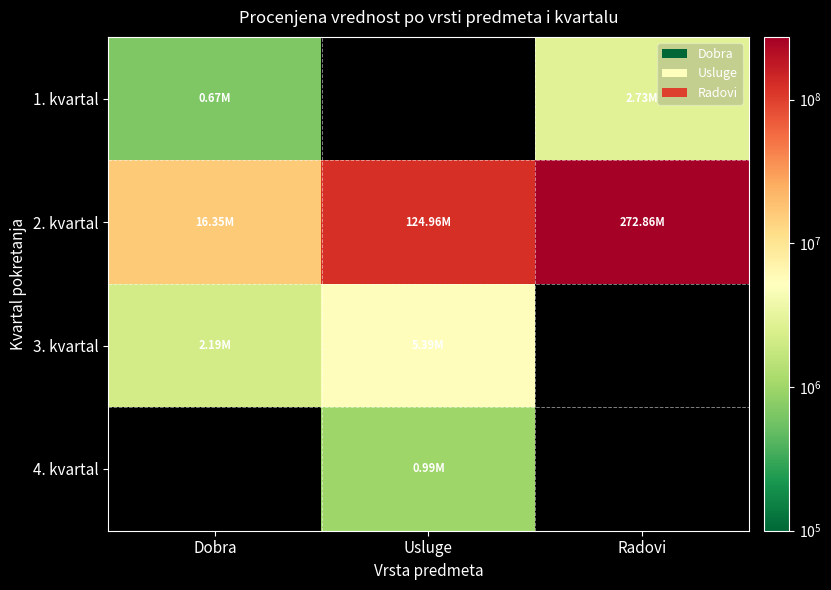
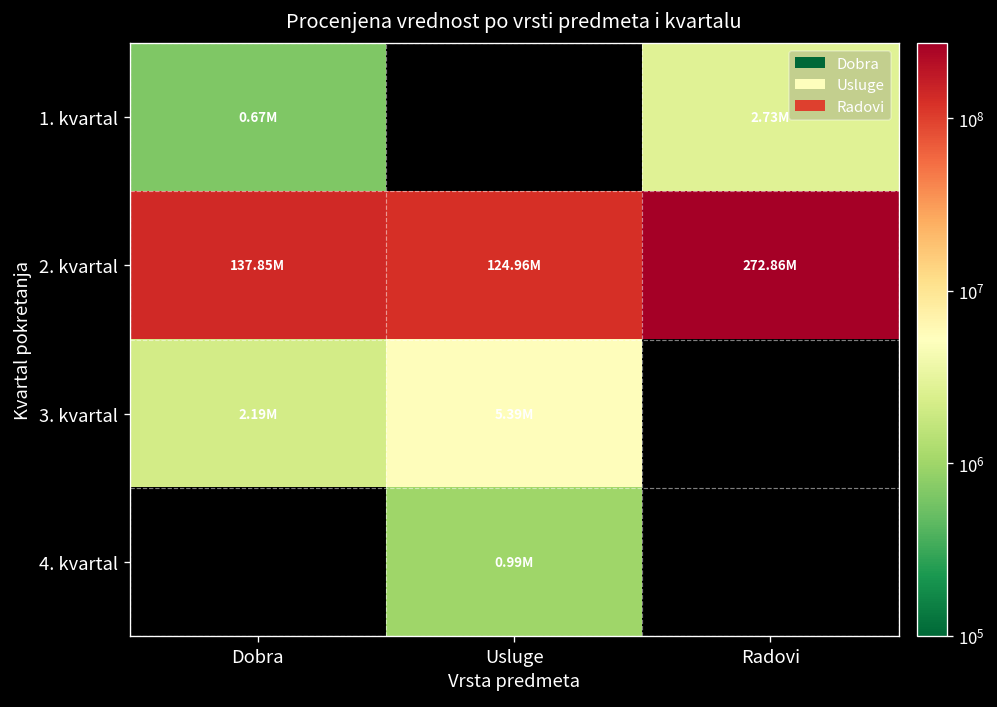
  {
    "1. kvartal": {
      "Dobra": "0.67M"
    },
    "2. kvartal": {
-     "Dobra": "16.35M",
+     "Dobra": "137.85M",
      "Usluge": "124.96M",
      "Radovi": "272.86M"
    },
    "3. kvartal": {
      "Dobra": "2.19M",
      "Usluge": "5.39M"
    },
    "4. kvartal": {
      "Usluge": "0.99M"
    }
  }
